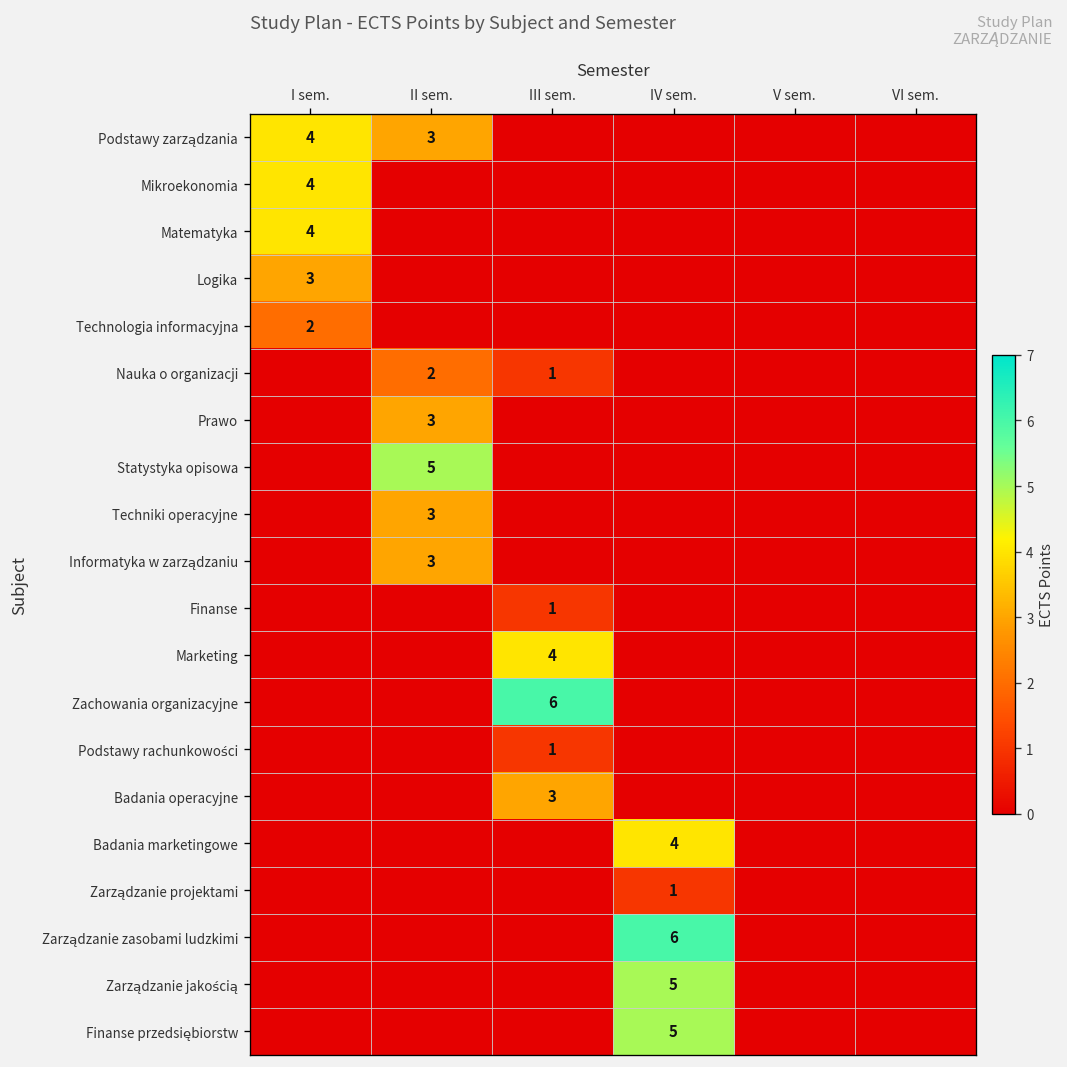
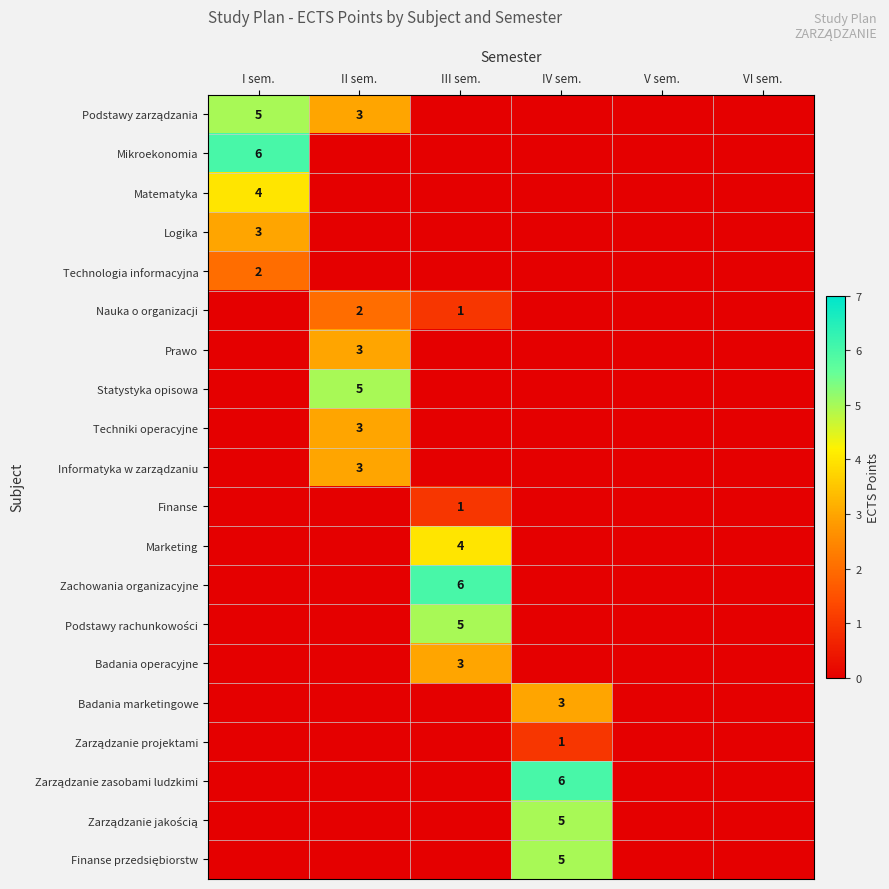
  {
    "Podstawy zarządzania": {
-     "I sem.": 4,
+     "I sem.": 5,
      "II sem.": 3
    },
    "Mikroekonomia": {
-     "I sem.": 4
+     "I sem.": 6
    },
    "Matematyka": {
      "I sem.": 4
    },
    "Logika": {
      "I sem.": 3
    },
    "Technologia informacyjna": {
      "I sem.": 2
    },
    "Nauka o organizacji": {
      "II sem.": 2,
      "III sem.": 1
    },
    "Prawo": {
      "II sem.": 3
    },
    "Statystyka opisowa": {
      "II sem.": 5
    },
    "Techniki operacyjne": {
      "II sem.": 3
    },
    "Informatyka w zarządzaniu": {
      "II sem.": 3
    },
    "Finanse": {
      "III sem.": 1
    },
    "Marketing": {
      "III sem.": 4
    },
    "Zachowania organizacyjne": {
      "III sem.": 6
    },
    "Podstawy rachunkowości": {
-     "III sem.": 1
+     "III sem.": 5
    },
    "Badania operacyjne": {
      "III sem.": 3
    },
    "Badania marketingowe": {
-     "IV sem.": 4
+     "IV sem.": 3
    },
    "Zarządzanie projektami": {
      "IV sem.": 1
    },
    "Zarządzanie zasobami ludzkimi": {
      "IV sem.": 6
    },
    "Zarządzanie jakością": {
      "IV sem.": 5
    },
    "Finanse przedsiębiorstw": {
      "IV sem.": 5
    }
  }
